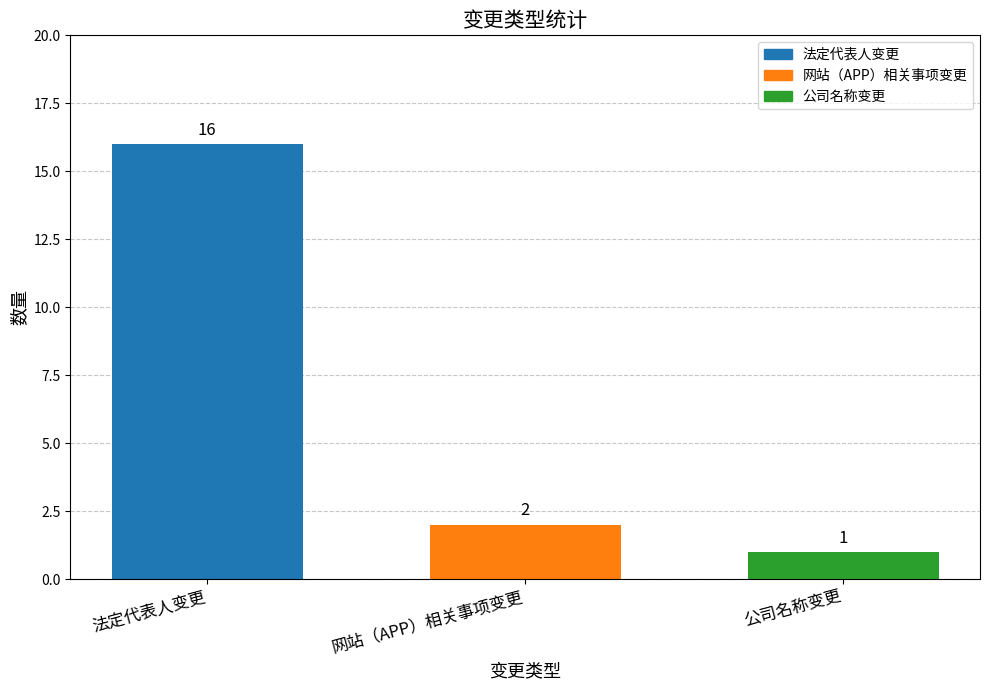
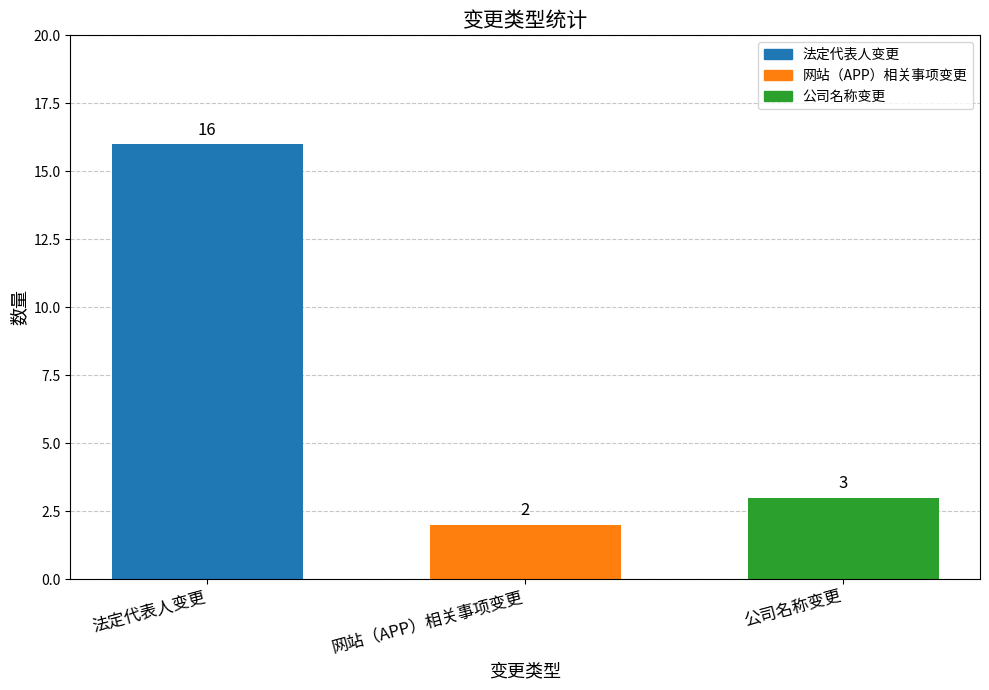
  {
    "法定代表人变更": 16,
    "网站（APP）相关事项变更": 2,
-   "公司名称变更": 1
+   "公司名称变更": 3
  }
